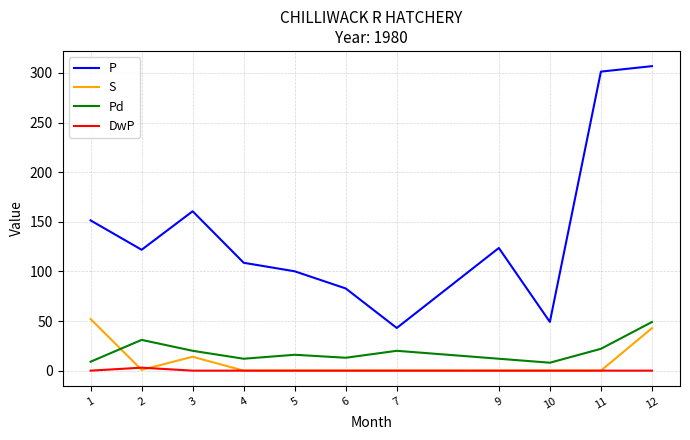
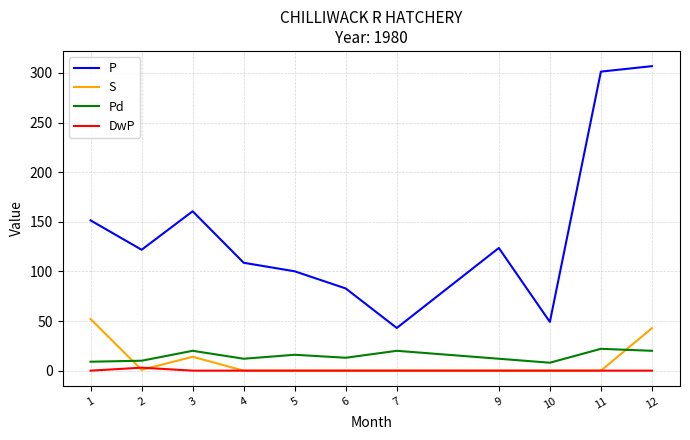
  {
    "P": {
      "1": 150,
      "2": 120,
      "3": 160,
      "4": 110,
      "5": 100,
      "6": 80,
      "7": 40,
      "9": 120,
      "10": 50,
      "11": 300,
      "12": 310
    },
    "S": {
      "1": 50,
      "3": 10,
      "12": 40
    },
    "Pd": {
      "1": 10,
-     "2": 30,
+     "2": 10,
      "3": 20,
      "4": 10,
      "5": 20,
      "6": 10,
      "7": 20,
      "9": 10,
      "10": 10,
      "11": 20,
-     "12": 50
+     "12": 20
    },
    "DwP": {
      "1": 0,
      "3": 0,
      "12": 0
    }
  }
